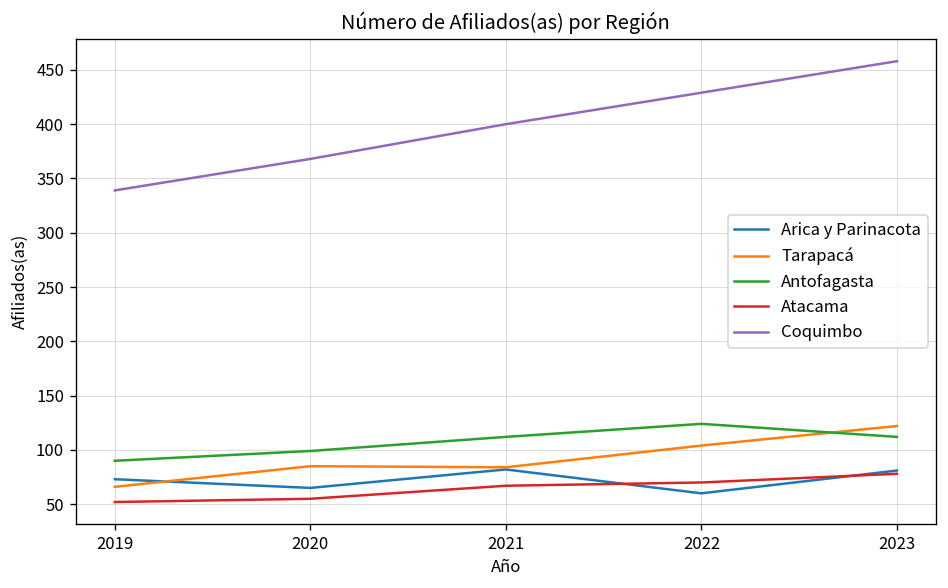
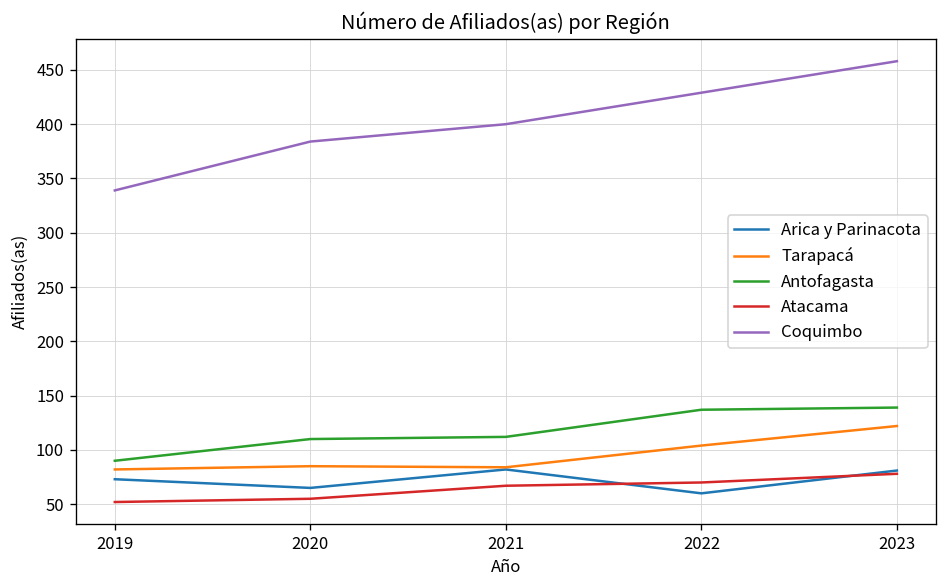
  {
    "Arica y Parinacota": {
      "2019": 70,
      "2020": 70,
      "2022": 60,
      "2023": 80
    },
    "Tarapacá": {
-     "2019": 70,
+     "2019": 80,
      "2020": 90,
      "2022": 100,
      "2023": 120
    },
    "Antofagasta": {
      "2019": 90,
-     "2020": 100,
+     "2020": 110,
      "2021": 110,
-     "2022": 120,
-     "2023": 110
+     "2022": 140,
+     "2023": 140
    },
    "Atacama": {
      "2019": 50,
      "2020": 60,
      "2021": 70,
      "2022": 70,
      "2023": 80
    },
    "Coquimbo": {
      "2019": 340,
-     "2020": 370,
+     "2020": 380,
      "2021": 400,
      "2022": 430,
      "2023": 460
    }
  }
